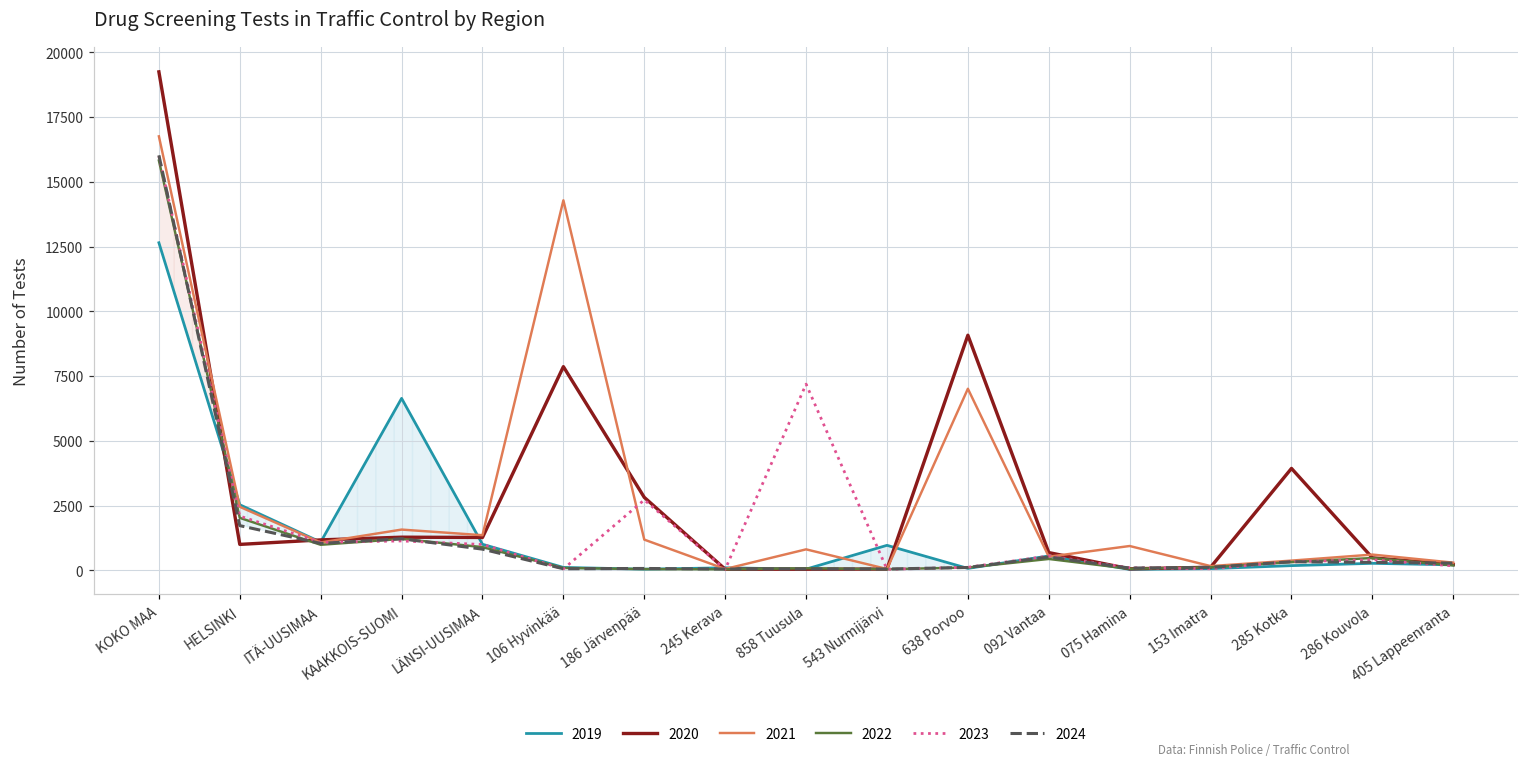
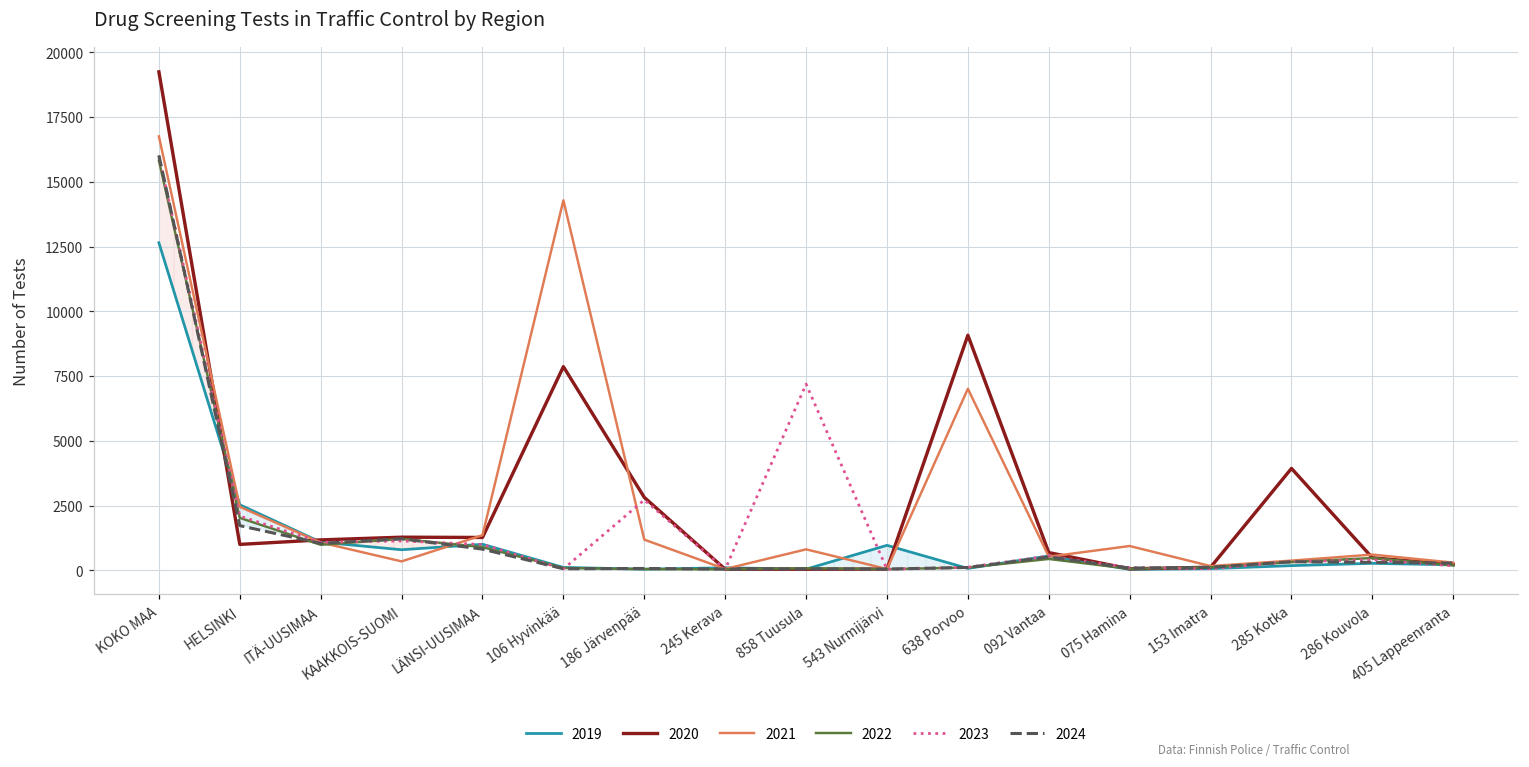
  {
    "2019": {
      "KOKO MAA": 12600,
-     "KAAKKOIS-SUOMI": 6600,
+     "KAAKKOIS-SUOMI": 800,
      "543 Nurmijärvi": 1000,
      "285 Kotka": 200
    },
    "2020": {
      "KOKO MAA": 19200,
      "HELSINKI": 1000,
      "106 Hyvinkää": 7900,
      "638 Porvoo": 9100,
      "092 Vantaa": 700,
      "285 Kotka": 3900
    },
    "2021": {
      "KOKO MAA": 16800,
-     "KAAKKOIS-SUOMI": 1600,
+     "KAAKKOIS-SUOMI": 300,
      "106 Hyvinkää": 14300,
      "186 Järvenpää": 1200,
      "858 Tuusula": 800,
      "638 Porvoo": 7000,
      "075 Hamina": 900,
      "286 Kouvola": 600
    },
    "2023": {
      "858 Tuusula": 7200
    }
  }
